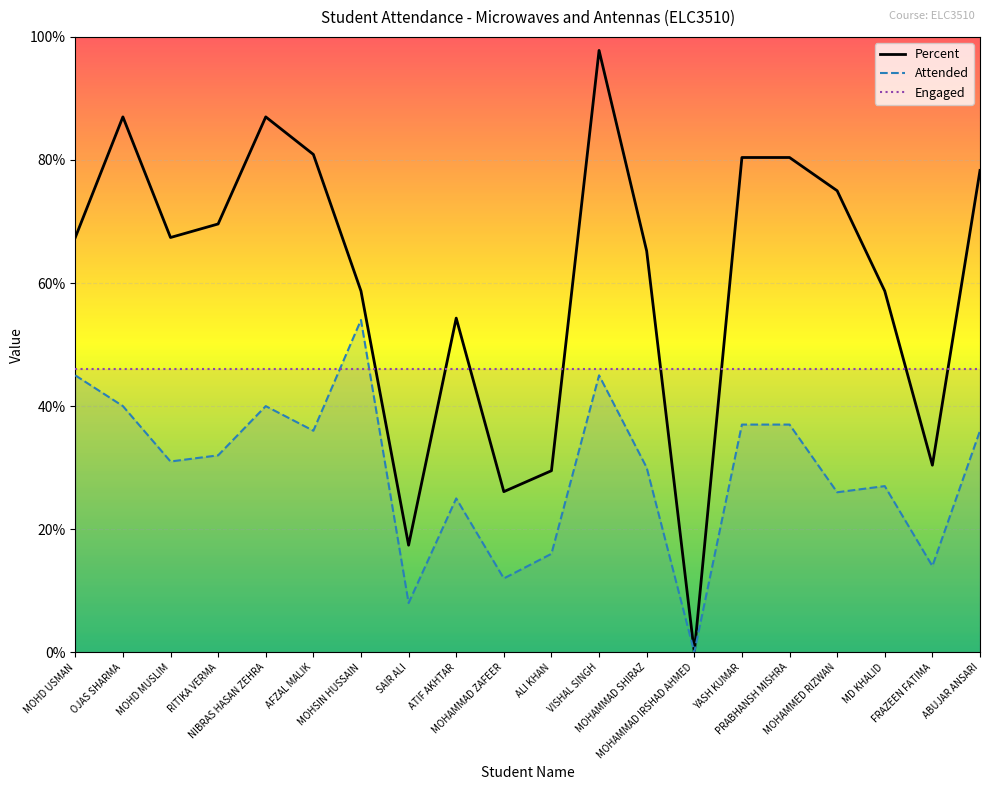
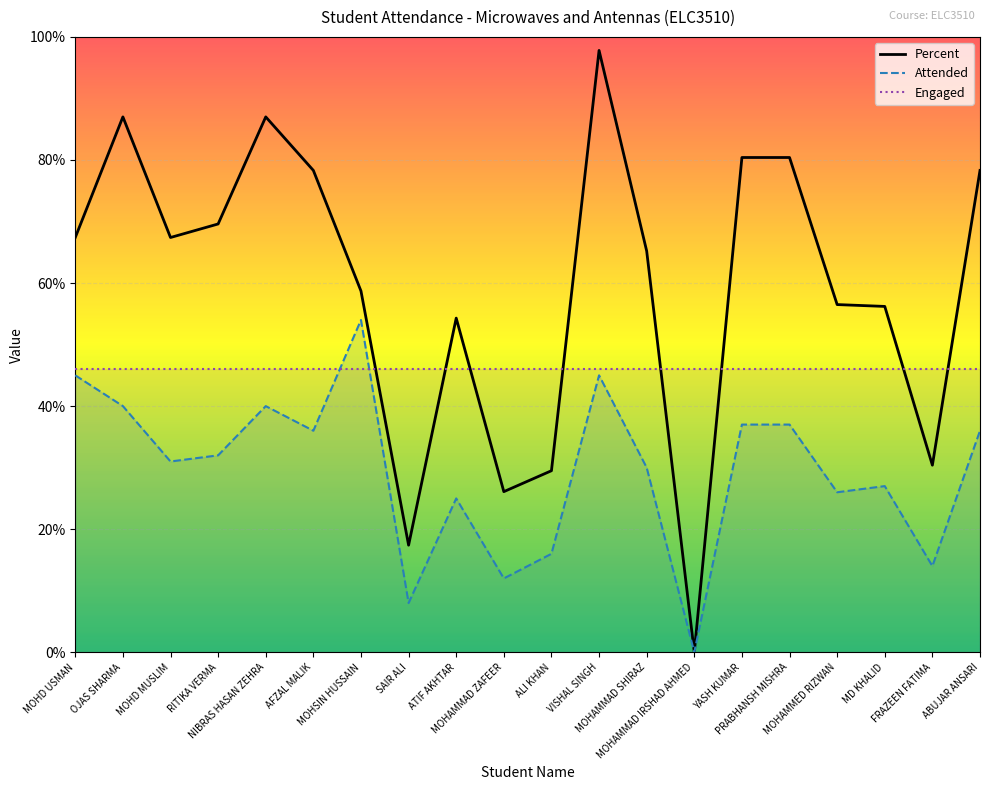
  {
    "Percent": {
      "MOHD USMAN": "67%",
      "OJAS SHARMA": "87%",
      "MOHD MUSLIM": "67%",
      "RITIKA VERMA": "70%",
      "NIBRAS HASAN ZEHRA": "87%",
-     "AFZAL MALIK": "81%",
+     "AFZAL MALIK": "78%",
      "MOHSIN HUSSAIN": "59%",
      "SAIR ALI": "17%",
      "ATIF AKHTAR": "54%",
      "MOHAMMAD ZAFEER": "26%",
      "ALI KHAN": "30%",
      "VISHAL SINGH": "98%",
      "MOHAMMAD SHIRAZ": "65%",
      "YASH KUMAR": "80%",
      "PRABHANSH MISHRA": "80%",
-     "MOHAMMED RIZWAN": "75%",
-     "MD KHALID": "59%",
+     "MOHAMMED RIZWAN": "57%",
+     "MD KHALID": "56%",
      "FRAZEEN FATIMA": "30%",
      "ABUJAR ANSARI": "78%"
    },
    "Attended": {
      "MOHD USMAN": "45%",
      "OJAS SHARMA": "40%",
      "MOHD MUSLIM": "31%",
      "RITIKA VERMA": "32%",
      "NIBRAS HASAN ZEHRA": "40%",
      "AFZAL MALIK": "36%",
      "MOHSIN HUSSAIN": "54%",
      "SAIR ALI": "8%",
      "ATIF AKHTAR": "25%",
      "MOHAMMAD ZAFEER": "12%",
      "ALI KHAN": "16%",
      "VISHAL SINGH": "45%",
      "MOHAMMAD SHIRAZ": "30%",
      "YASH KUMAR": "37%",
      "PRABHANSH MISHRA": "37%",
      "MOHAMMED RIZWAN": "26%",
      "MD KHALID": "27%",
      "FRAZEEN FATIMA": "14%",
      "ABUJAR ANSARI": "36%"
    },
    "Engaged": {
      "MOHD USMAN": "46%",
      "OJAS SHARMA": "46%",
      "MOHD MUSLIM": "46%",
      "RITIKA VERMA": "46%",
      "NIBRAS HASAN ZEHRA": "46%",
      "AFZAL MALIK": "46%",
      "MOHSIN HUSSAIN": "46%",
      "SAIR ALI": "46%",
      "ATIF AKHTAR": "46%",
      "MOHAMMAD ZAFEER": "46%",
      "ALI KHAN": "46%",
      "VISHAL SINGH": "46%",
      "MOHAMMAD SHIRAZ": "46%",
      "MOHAMMAD IRSHAD AHMED": "46%",
      "YASH KUMAR": "46%",
      "PRABHANSH MISHRA": "46%",
      "MOHAMMED RIZWAN": "46%",
      "MD KHALID": "46%",
      "FRAZEEN FATIMA": "46%",
      "ABUJAR ANSARI": "46%"
    }
  }
